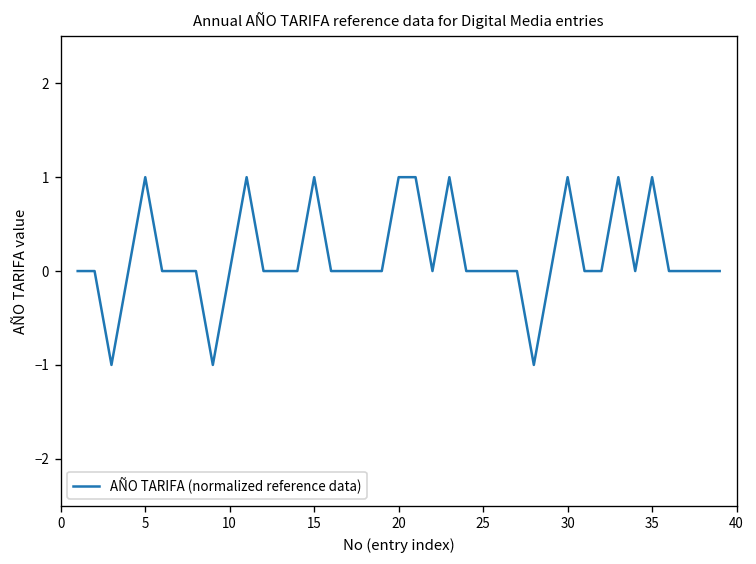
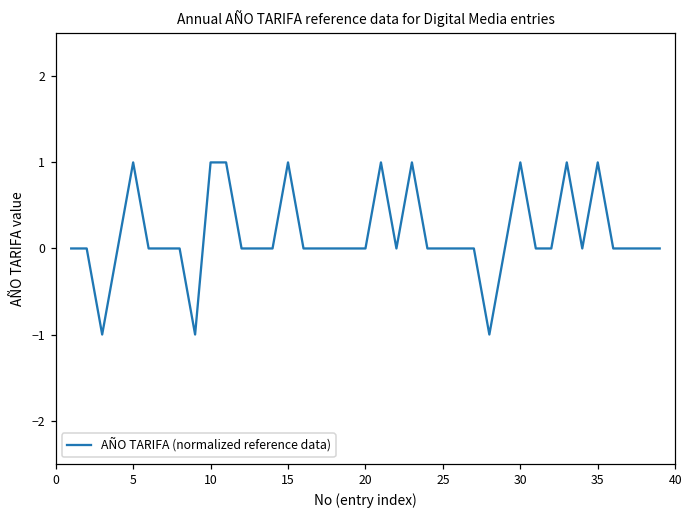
  {
    "5": 1.0,
-   "10": 0.0,
+   "10": 1.0,
    "15": 1.0,
-   "20": 1.0,
+   "20": 0.0,
    "25": 0.0,
    "30": 1.0,
    "35": 1.0
  }
